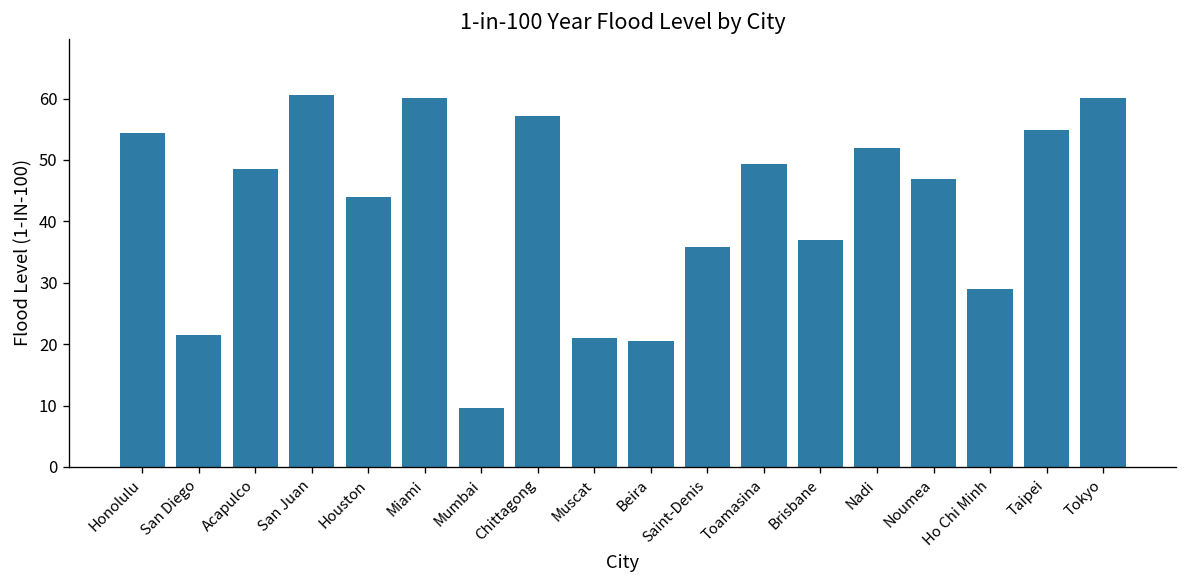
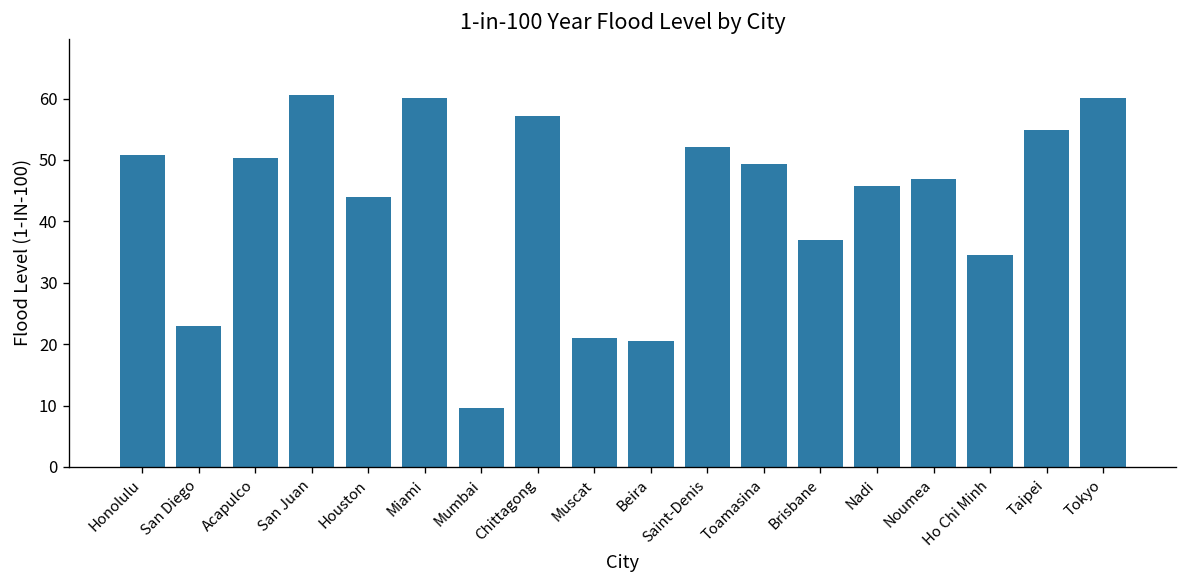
  {
-   "Honolulu": 54,
-   "San Diego": 21,
-   "Acapulco": 48,
+   "Honolulu": 51,
+   "San Diego": 23,
+   "Acapulco": 50,
    "San Juan": 61,
    "Houston": 44,
    "Miami": 60,
    "Mumbai": 10,
    "Chittagong": 57,
    "Muscat": 21,
    "Beira": 21,
-   "Saint-Denis": 36,
+   "Saint-Denis": 52,
    "Toamasina": 49,
    "Brisbane": 37,
-   "Nadi": 52,
+   "Nadi": 46,
    "Noumea": 47,
-   "Ho Chi Minh": 29,
+   "Ho Chi Minh": 34,
    "Taipei": 55,
    "Tokyo": 60
  }
